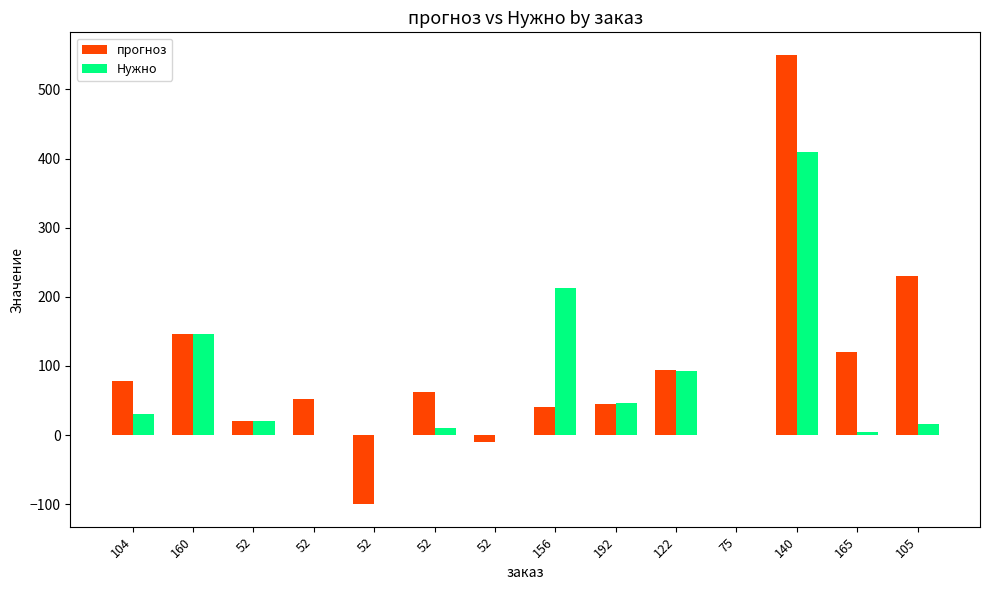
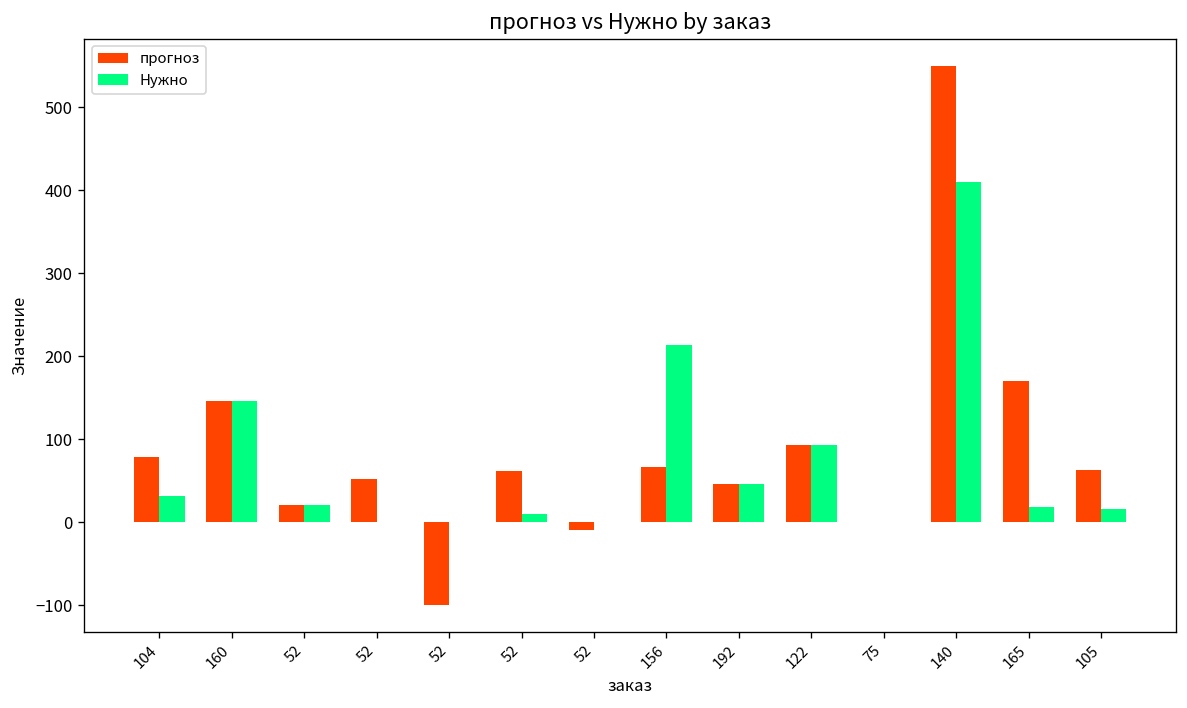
  {
    "прогноз": {
      "104": 80,
      "160": 150,
-     "156": 40,
+     "156": 70,
      "192": 50,
      "122": 90,
      "75": 0,
      "140": 550,
-     "165": 120,
-     "105": 230
+     "165": 170,
+     "105": 60
    },
    "Нужно": {
      "104": 30,
      "160": 150,
      "156": 210,
      "192": 50,
      "122": 90,
      "75": 0,
      "140": 410,
-     "165": 10,
+     "165": 20,
      "105": 20
    }
  }
